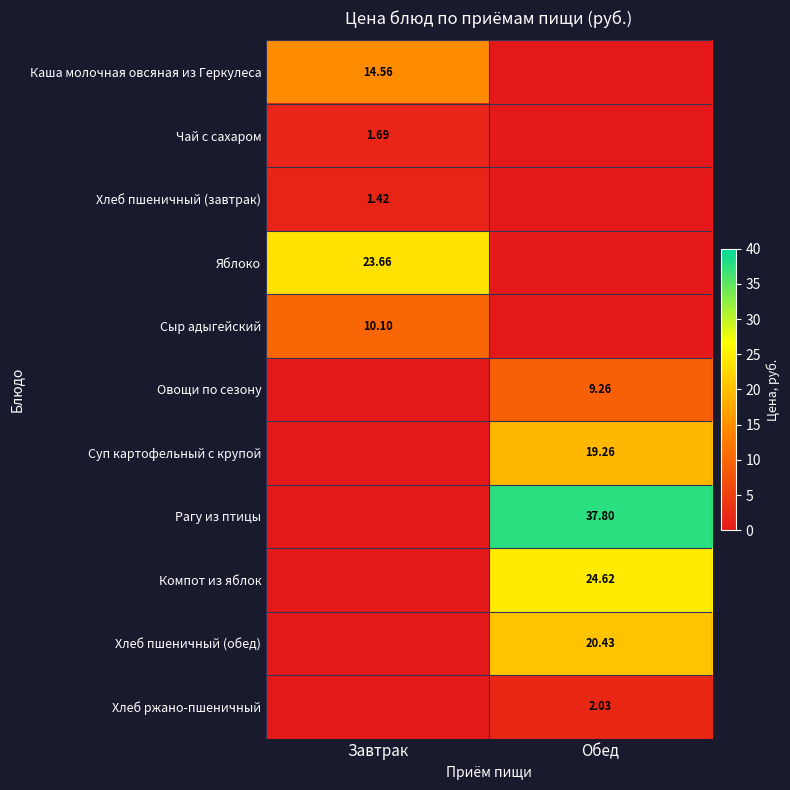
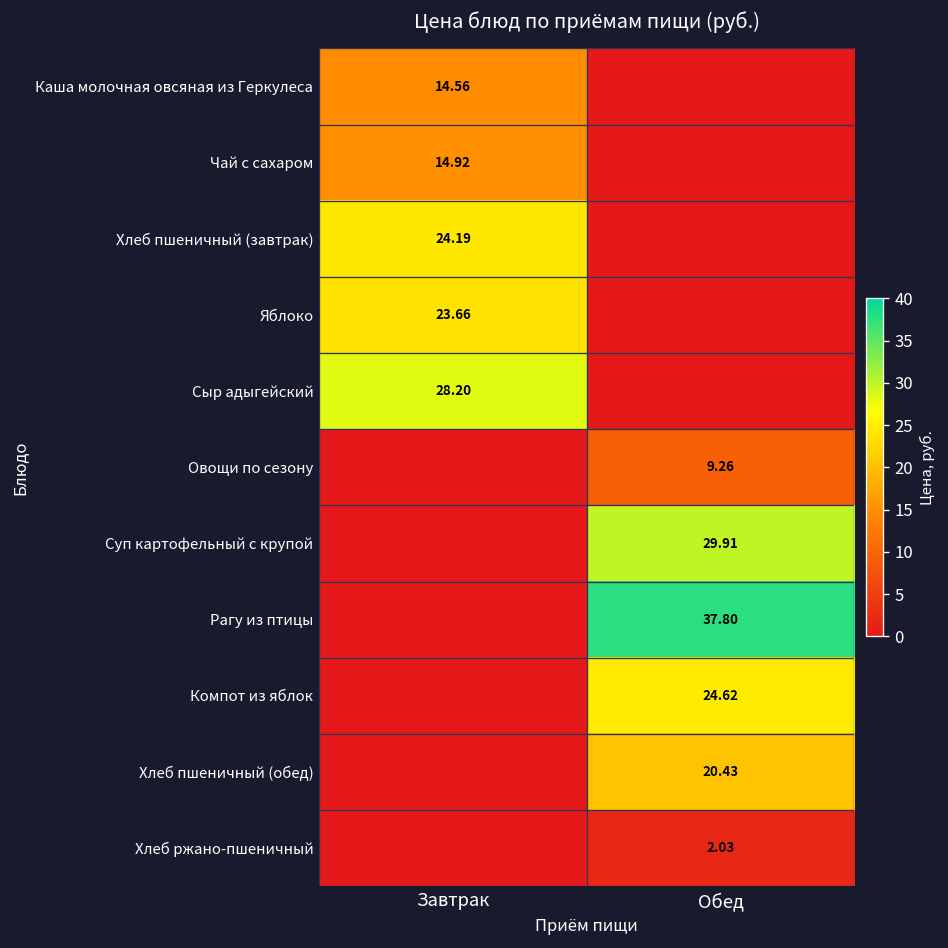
  {
    "Каша молочная овсяная из Геркулеса": {
      "Завтрак": 14.56
    },
    "Чай с сахаром": {
-     "Завтрак": 1.69
+     "Завтрак": 14.92
    },
    "Хлеб пшеничный (завтрак)": {
-     "Завтрак": 1.42
+     "Завтрак": 24.19
    },
    "Яблоко": {
      "Завтрак": 23.66
    },
    "Сыр адыгейский": {
-     "Завтрак": 10.10
+     "Завтрак": 28.20
    },
    "Овощи по сезону": {
      "Обед": 9.26
    },
    "Суп картофельный с крупой": {
-     "Обед": 19.26
+     "Обед": 29.91
    },
    "Рагу из птицы": {
      "Обед": 37.80
    },
    "Компот из яблок": {
      "Обед": 24.62
    },
    "Хлеб пшеничный (обед)": {
      "Обед": 20.43
    },
    "Хлеб ржано-пшеничный": {
      "Обед": 2.03
    }
  }
